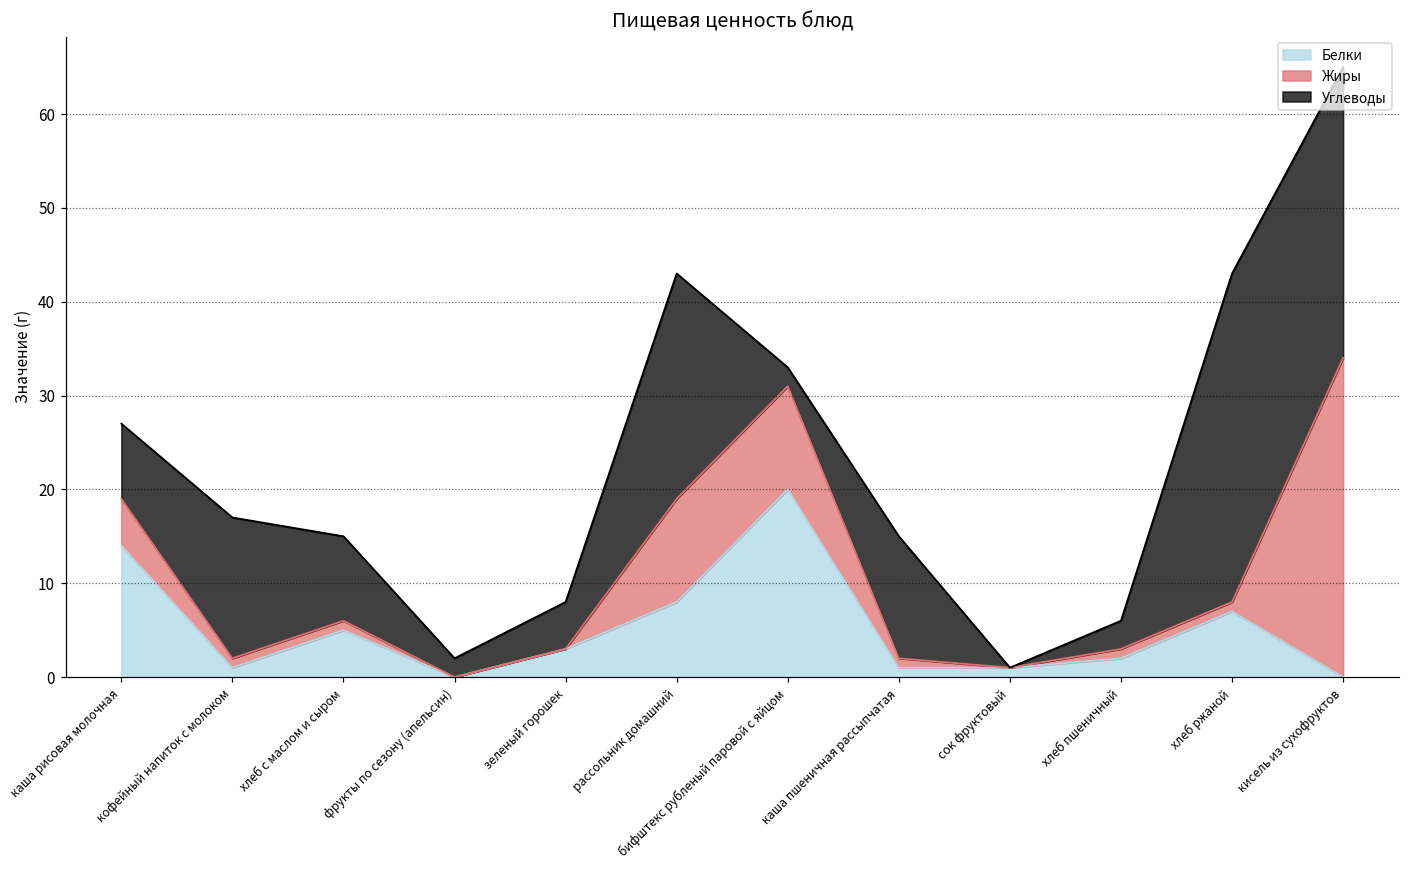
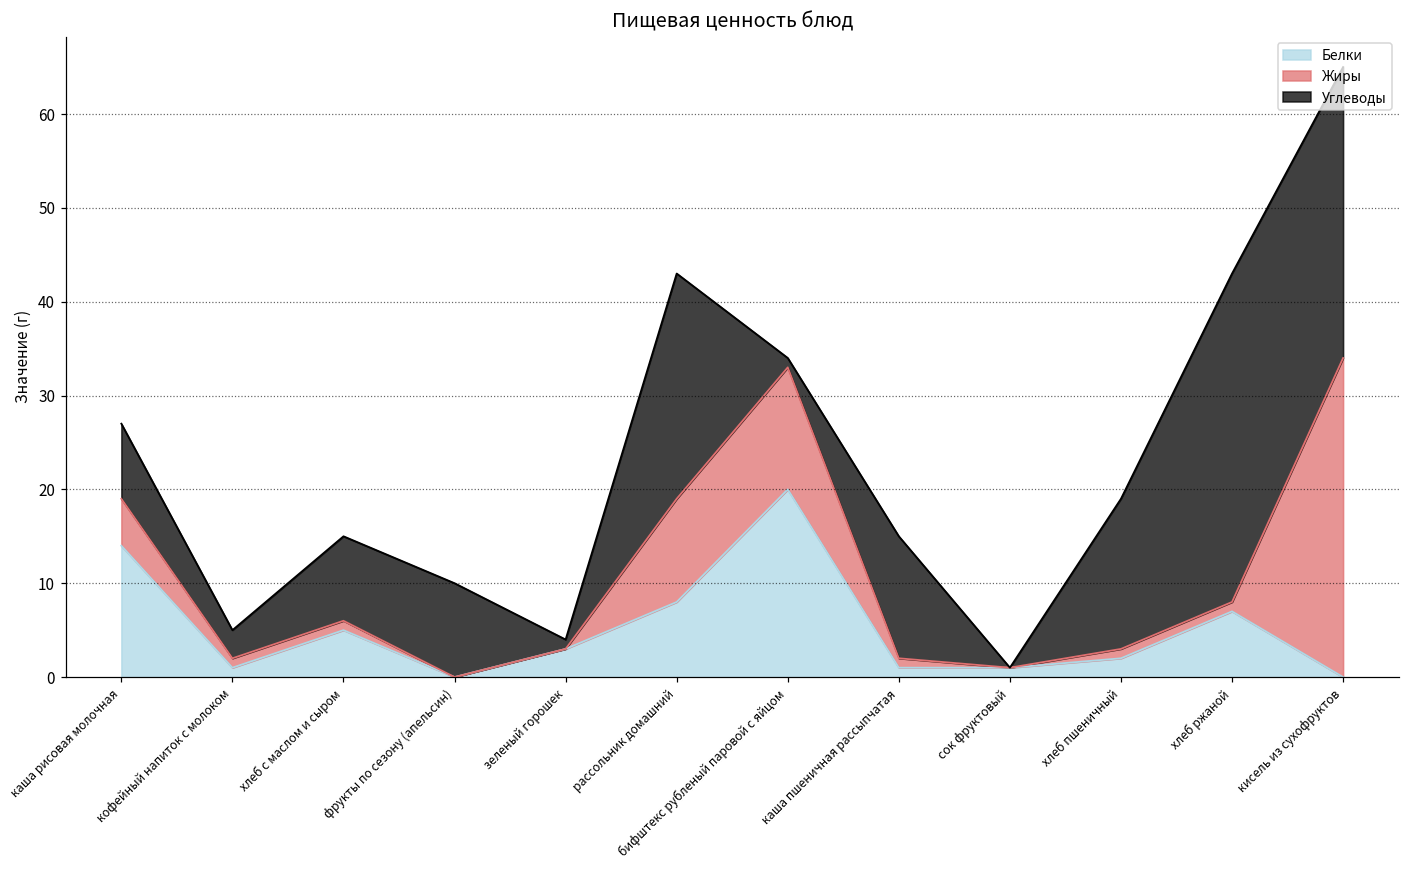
  {
    "Белки": {
      "каша рисовая молочная": 14,
      "кофейный напиток с молоком": 1,
      "хлеб с маслом и сыром": 5,
      "рассольник домашний": 8,
      "бифштекс рубленый паровой с яйцом": 20,
      "каша пшеничная рассыпчатая": 1,
      "хлеб пшеничный": 2,
      "хлеб ржаной": 7,
      "кисель из сухофруктов": 0
    },
    "Жиры": {
      "каша рисовая молочная": 5,
      "кофейный напиток с молоком": 1,
      "хлеб с маслом и сыром": 1,
      "рассольник домашний": 11,
-     "бифштекс рубленый паровой с яйцом": 11,
+     "бифштекс рубленый паровой с яйцом": 13,
      "каша пшеничная рассыпчатая": 1,
      "хлеб пшеничный": 1,
      "хлеб ржаной": 1,
      "кисель из сухофруктов": 34
    },
    "Углеводы": {
      "каша рисовая молочная": 8,
-     "кофейный напиток с молоком": 15,
+     "кофейный напиток с молоком": 3,
      "хлеб с маслом и сыром": 9,
-     "фрукты по сезону (апельсин)": 2,
-     "зеленый горошек": 5,
+     "фрукты по сезону (апельсин)": 10,
+     "зеленый горошек": 1,
      "рассольник домашний": 24,
-     "бифштекс рубленый паровой с яйцом": 2,
+     "бифштекс рубленый паровой с яйцом": 1,
      "каша пшеничная рассыпчатая": 13,
-     "хлеб пшеничный": 3,
+     "хлеб пшеничный": 16,
      "хлеб ржаной": 35
    }
  }
